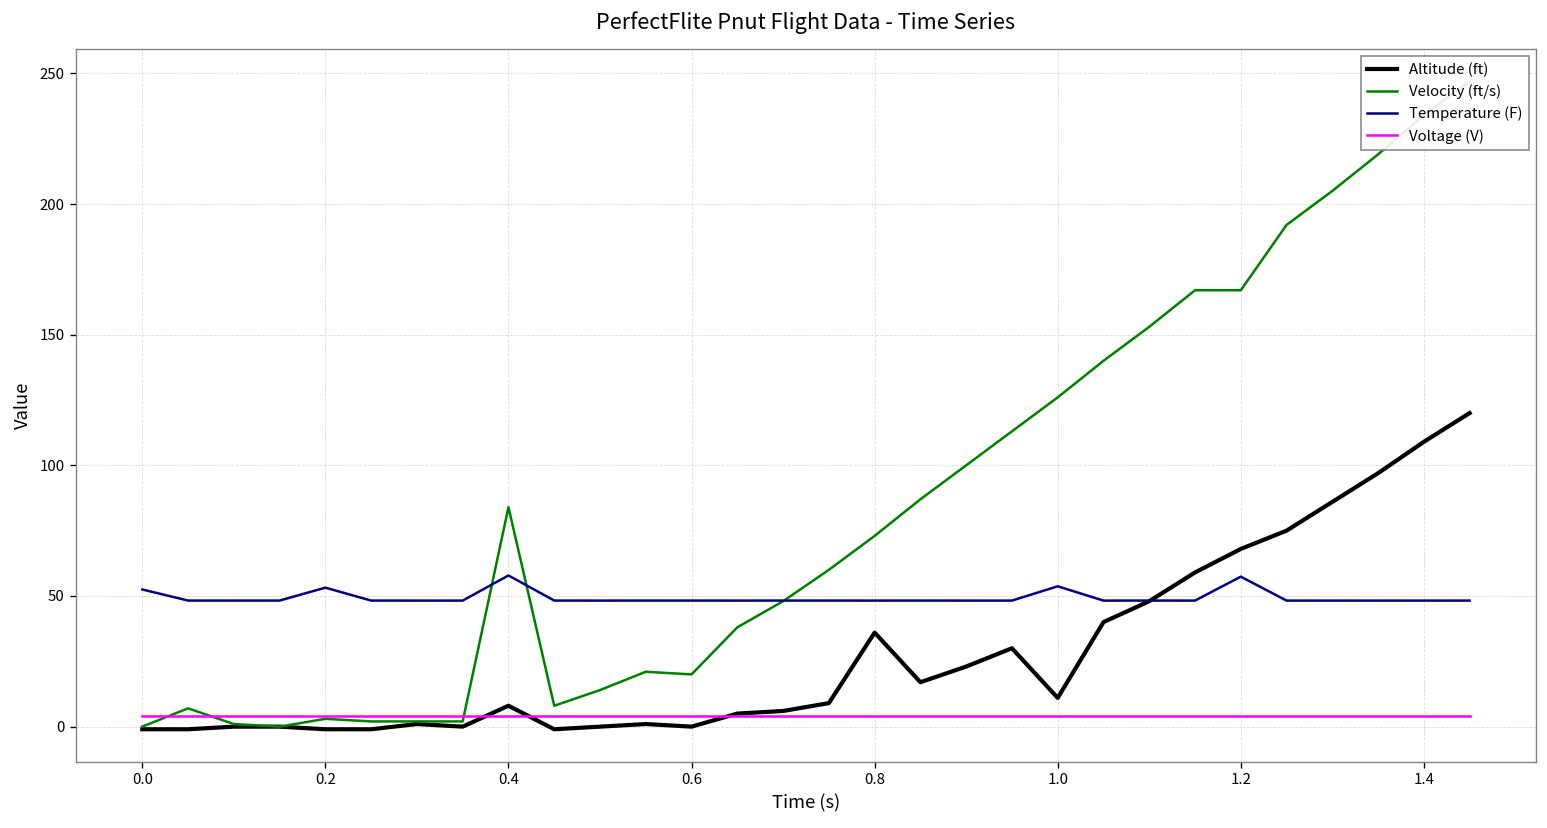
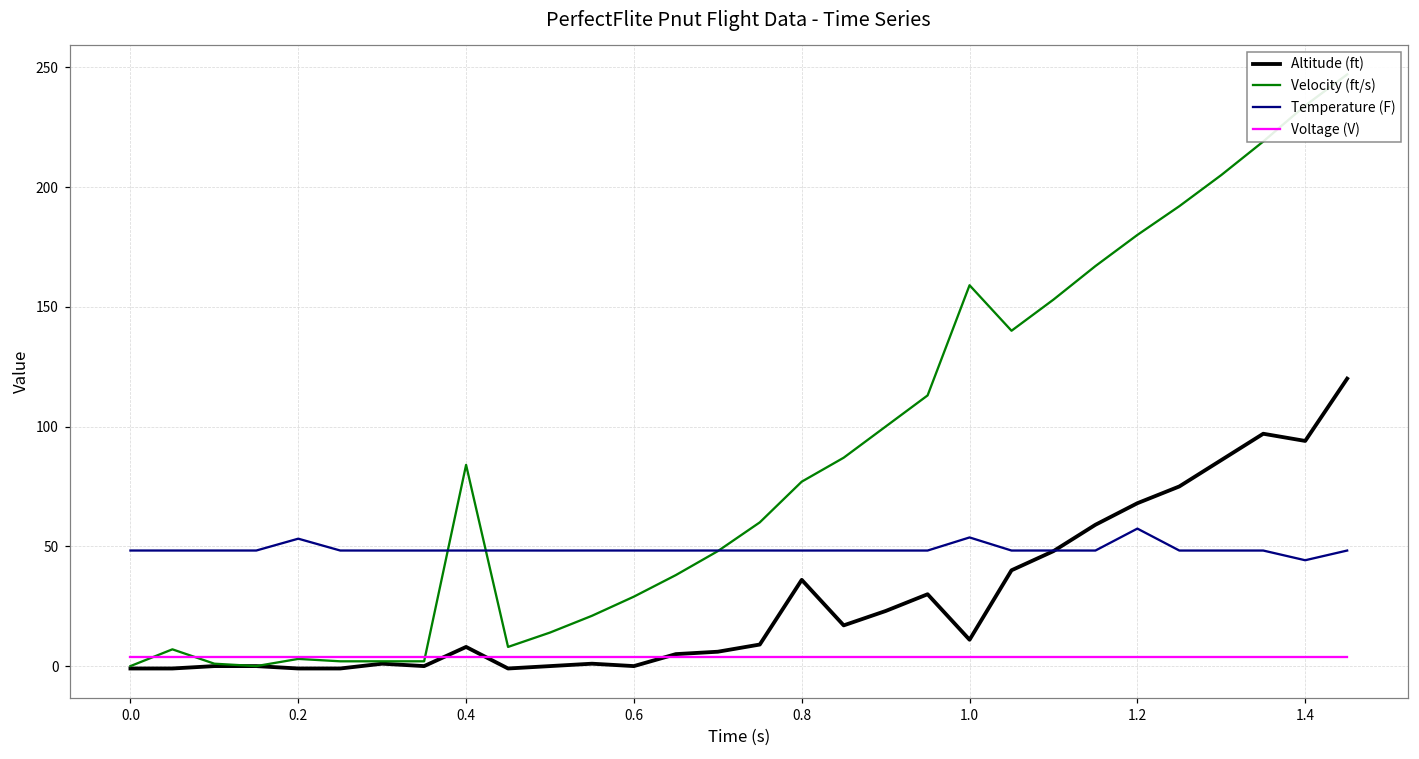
  {
    "Altitude (ft)": {
      "0.2": -1,
      "0.4": 8,
      "0.6": 0,
      "0.8": 36,
      "1.0": 11,
      "1.2": 68,
-     "1.4": 109
+     "1.4": 94
    },
    "Velocity (ft/s)": {
      "0.4": 84,
-     "0.6": 20,
-     "0.8": 73,
-     "1.0": 126,
-     "1.2": 167
+     "0.6": 29,
+     "0.8": 77,
+     "1.0": 159,
+     "1.2": 180
    },
    "Temperature (F)": {
-     "0.0": 53,
+     "0.0": 48,
      "0.2": 53,
-     "0.4": 58,
+     "0.4": 48,
      "0.6": 48,
      "0.8": 48,
      "1.0": 54,
      "1.2": 57,
-     "1.4": 48
+     "1.4": 44
    },
    "Voltage (V)": {
      "0.0": 4,
      "0.4": 4,
      "0.6": 4,
      "0.8": 4,
      "1.0": 4,
      "1.2": 4,
      "1.4": 4
    }
  }
